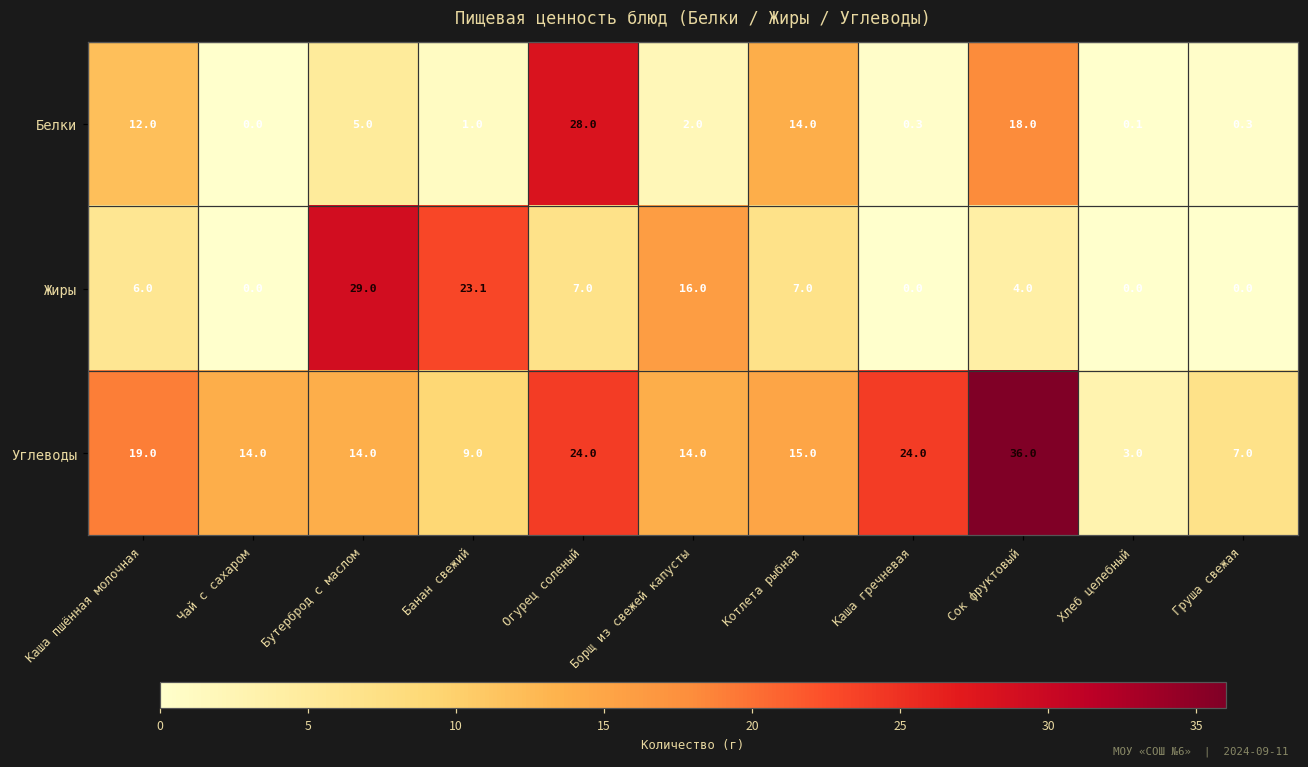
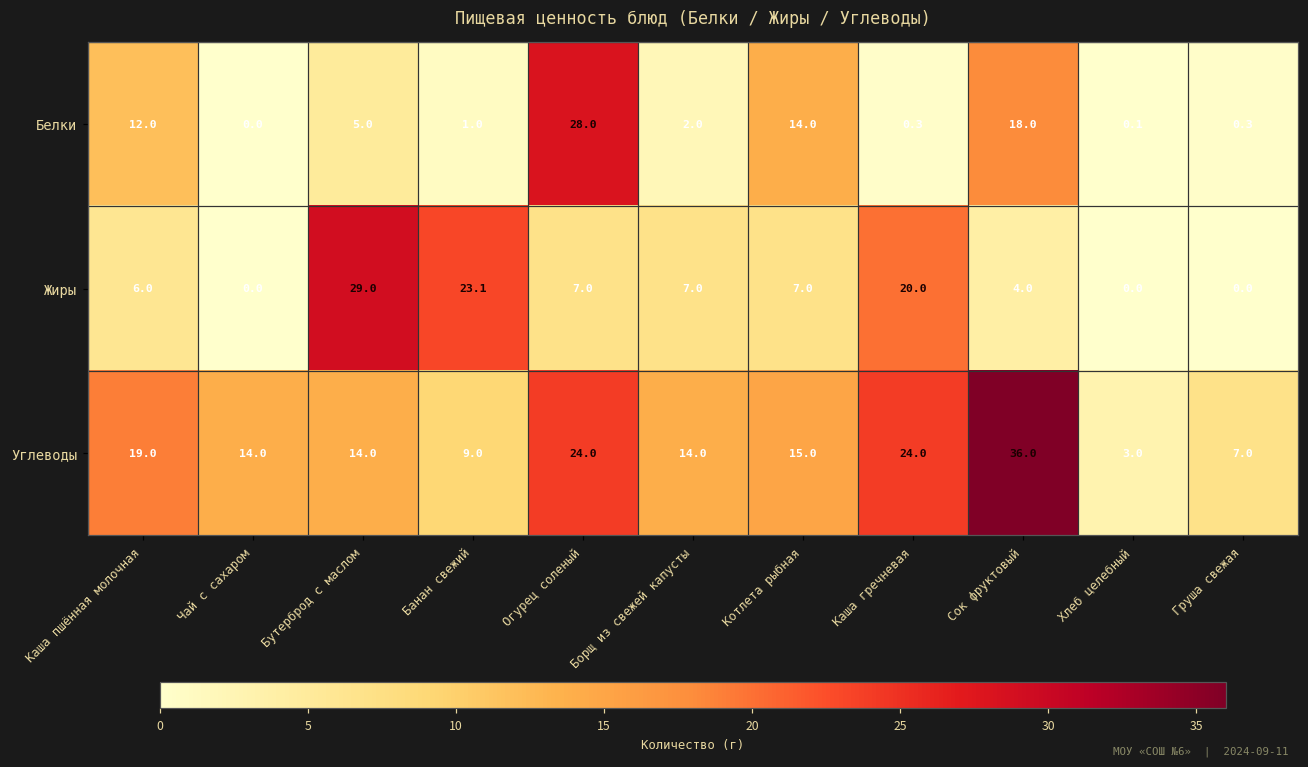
  {
    "Белки": {
      "Каша пшённая молочная": 12.0,
      "Чай с сахаром": 0.0,
      "Бутерброд с маслом": 5.0,
      "Банан свежий": 1.0,
      "Огурец соленый": 28.0,
      "Борщ из свежей капусты": 2.0,
      "Котлета рыбная": 14.0,
      "Каша гречневая": 0.3,
      "Сок фруктовый": 18.0,
      "Хлеб целебный": 0.1,
      "Груша свежая": 0.3
    },
    "Жиры": {
      "Каша пшённая молочная": 6.0,
      "Чай с сахаром": 0.0,
      "Бутерброд с маслом": 29.0,
      "Банан свежий": 23.1,
      "Огурец соленый": 7.0,
-     "Борщ из свежей капусты": 16.0,
+     "Борщ из свежей капусты": 7.0,
      "Котлета рыбная": 7.0,
-     "Каша гречневая": 0.0,
+     "Каша гречневая": 20.0,
      "Сок фруктовый": 4.0,
      "Хлеб целебный": 0.0,
      "Груша свежая": 0.0
    },
    "Углеводы": {
      "Каша пшённая молочная": 19.0,
      "Чай с сахаром": 14.0,
      "Бутерброд с маслом": 14.0,
      "Банан свежий": 9.0,
      "Огурец соленый": 24.0,
      "Борщ из свежей капусты": 14.0,
      "Котлета рыбная": 15.0,
      "Каша гречневая": 24.0,
      "Сок фруктовый": 36.0,
      "Хлеб целебный": 3.0,
      "Груша свежая": 7.0
    }
  }
